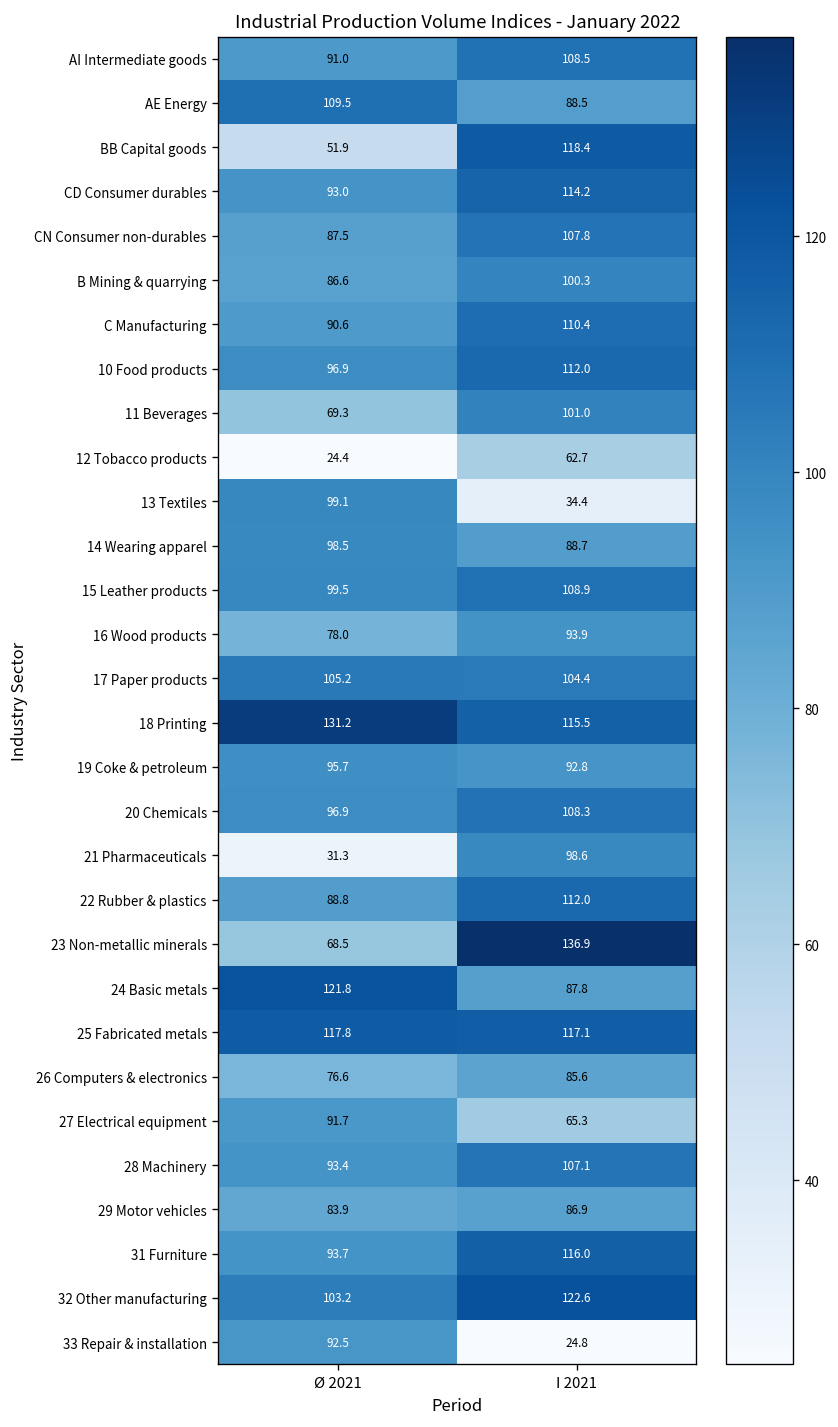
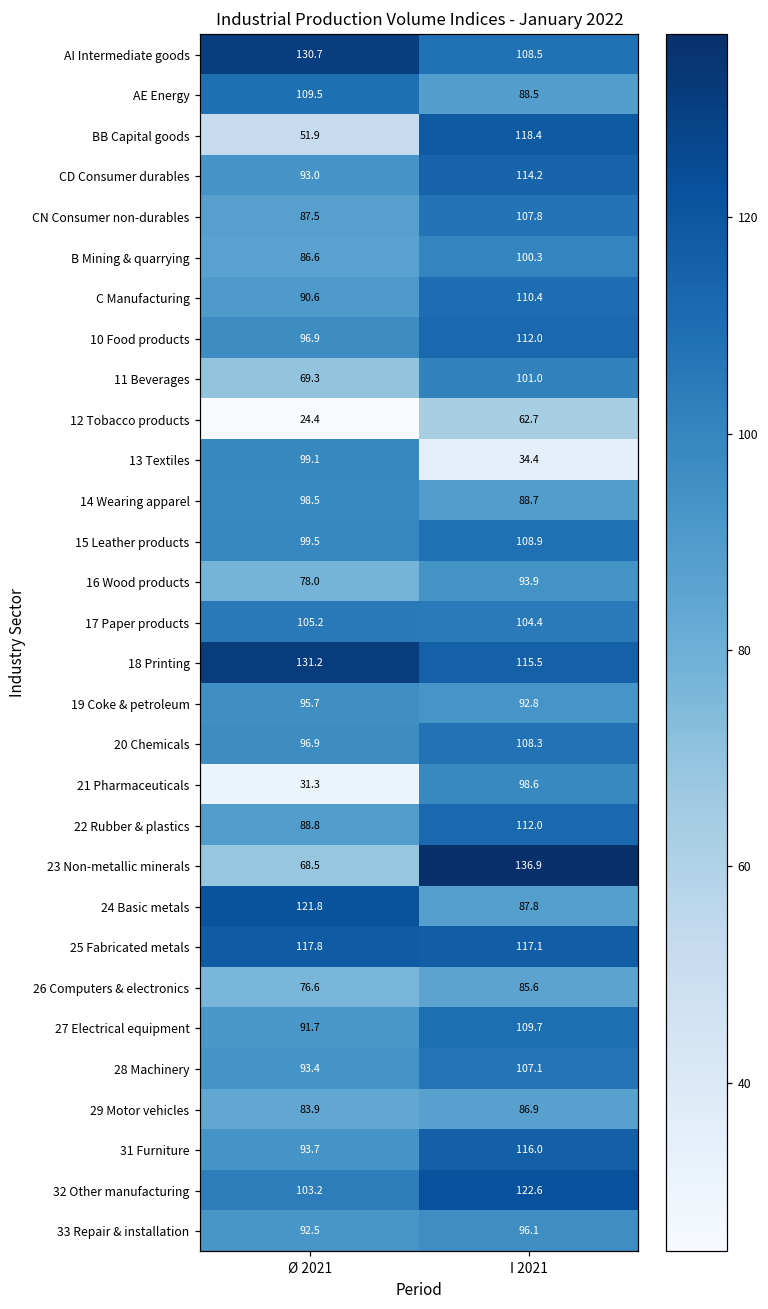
  {
    "AI Intermediate goods": {
-     "Ø 2021": 91.0,
+     "Ø 2021": 130.7,
      "I 2021": 108.5
    },
    "AE Energy": {
      "Ø 2021": 109.5,
      "I 2021": 88.5
    },
    "BB Capital goods": {
      "Ø 2021": 51.9,
      "I 2021": 118.4
    },
    "CD Consumer durables": {
      "Ø 2021": 93.0,
      "I 2021": 114.2
    },
    "CN Consumer non-durables": {
      "Ø 2021": 87.5,
      "I 2021": 107.8
    },
    "B Mining & quarrying": {
      "Ø 2021": 86.6,
      "I 2021": 100.3
    },
    "C Manufacturing": {
      "Ø 2021": 90.6,
      "I 2021": 110.4
    },
    "10 Food products": {
      "Ø 2021": 96.9,
      "I 2021": 112.0
    },
    "11 Beverages": {
      "Ø 2021": 69.3,
      "I 2021": 101.0
    },
    "12 Tobacco products": {
      "Ø 2021": 24.4,
      "I 2021": 62.7
    },
    "13 Textiles": {
      "Ø 2021": 99.1,
      "I 2021": 34.4
    },
    "14 Wearing apparel": {
      "Ø 2021": 98.5,
      "I 2021": 88.7
    },
    "15 Leather products": {
      "Ø 2021": 99.5,
      "I 2021": 108.9
    },
    "16 Wood products": {
      "Ø 2021": 78.0,
      "I 2021": 93.9
    },
    "17 Paper products": {
      "Ø 2021": 105.2,
      "I 2021": 104.4
    },
    "18 Printing": {
      "Ø 2021": 131.2,
      "I 2021": 115.5
    },
    "19 Coke & petroleum": {
      "Ø 2021": 95.7,
      "I 2021": 92.8
    },
    "20 Chemicals": {
      "Ø 2021": 96.9,
      "I 2021": 108.3
    },
    "21 Pharmaceuticals": {
      "Ø 2021": 31.3,
      "I 2021": 98.6
    },
    "22 Rubber & plastics": {
      "Ø 2021": 88.8,
      "I 2021": 112.0
    },
    "23 Non-metallic minerals": {
      "Ø 2021": 68.5,
      "I 2021": 136.9
    },
    "24 Basic metals": {
      "Ø 2021": 121.8,
      "I 2021": 87.8
    },
    "25 Fabricated metals": {
      "Ø 2021": 117.8,
      "I 2021": 117.1
    },
    "26 Computers & electronics": {
      "Ø 2021": 76.6,
      "I 2021": 85.6
    },
    "27 Electrical equipment": {
      "Ø 2021": 91.7,
-     "I 2021": 65.3
+     "I 2021": 109.7
    },
    "28 Machinery": {
      "Ø 2021": 93.4,
      "I 2021": 107.1
    },
    "29 Motor vehicles": {
      "Ø 2021": 83.9,
      "I 2021": 86.9
    },
    "31 Furniture": {
      "Ø 2021": 93.7,
      "I 2021": 116.0
    },
    "32 Other manufacturing": {
      "Ø 2021": 103.2,
      "I 2021": 122.6
    },
    "33 Repair & installation": {
      "Ø 2021": 92.5,
-     "I 2021": 24.8
+     "I 2021": 96.1
    }
  }
